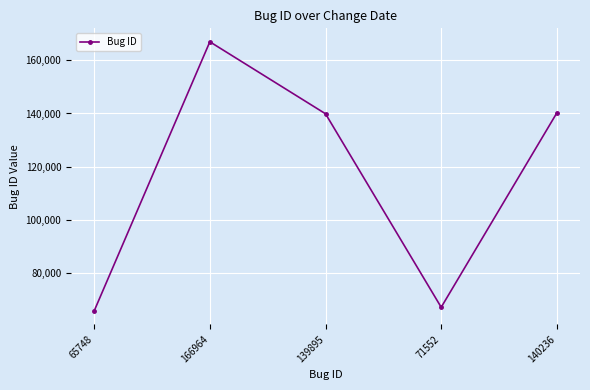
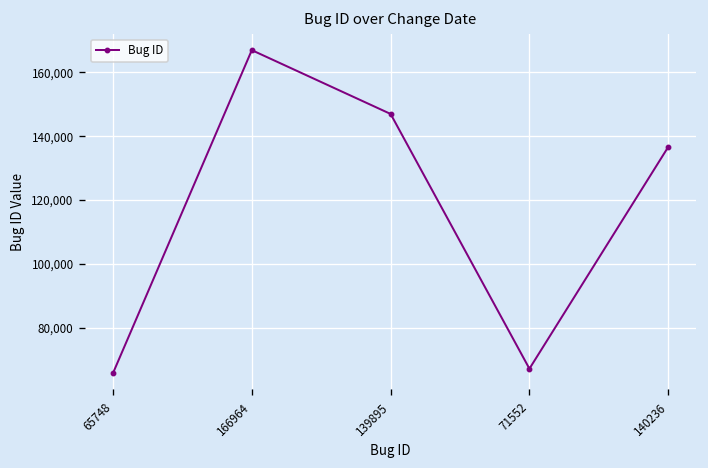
  {
    "65748": "66,000",
    "166964": "167,000",
-   "139895": "140,000",
+   "139895": "147,000",
    "71552": "67,000",
-   "140236": "140,000"
+   "140236": "137,000"
  }
